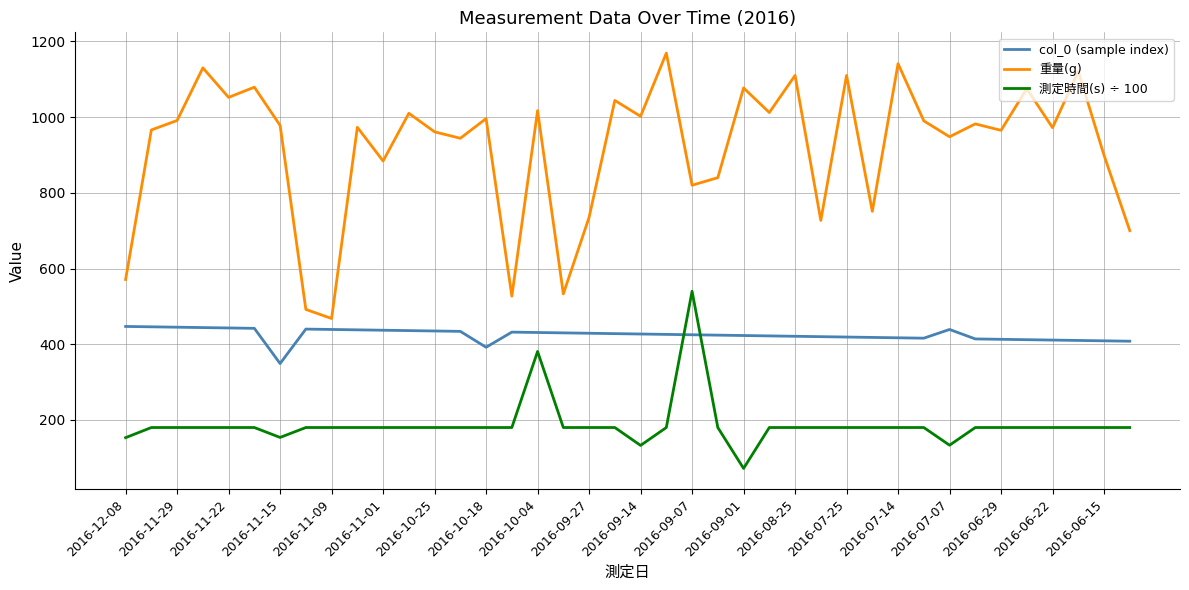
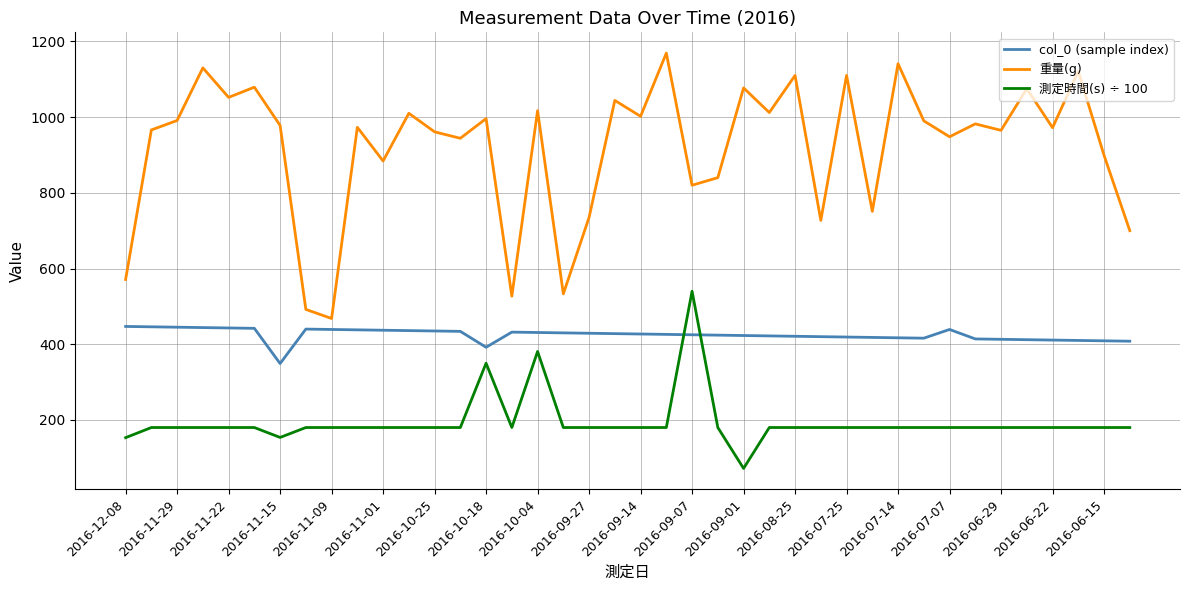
  {
    "col_0 (sample index)": {
      "2016-12-08": 450,
      "2016-11-29": 450,
      "2016-11-22": 440,
      "2016-11-15": 350,
      "2016-11-09": 440,
      "2016-11-01": 440,
      "2016-10-25": 440,
      "2016-10-18": 390,
      "2016-10-04": 430,
      "2016-09-27": 430,
      "2016-09-14": 430,
      "2016-09-07": 430,
      "2016-09-01": 420,
      "2016-08-25": 420,
      "2016-07-25": 420,
      "2016-07-14": 420,
      "2016-07-07": 440,
      "2016-06-29": 410,
      "2016-06-22": 410,
      "2016-06-15": 410
    },
    "重量(g)": {
      "2016-12-08": 570,
      "2016-11-29": 990,
      "2016-11-22": 1050,
      "2016-11-15": 980,
      "2016-11-09": 470,
      "2016-11-01": 880,
      "2016-10-25": 960,
      "2016-10-18": 1000,
      "2016-10-04": 1020,
      "2016-09-27": 740,
      "2016-09-14": 1000,
      "2016-09-07": 820,
      "2016-09-01": 1080,
      "2016-08-25": 1110,
      "2016-07-25": 1110,
      "2016-07-14": 1140,
      "2016-07-07": 950,
      "2016-06-29": 970,
      "2016-06-22": 970,
      "2016-06-15": 900
    },
    "測定時間(s) ÷ 100": {
      "2016-12-08": 150,
      "2016-11-29": 180,
      "2016-11-22": 180,
      "2016-11-15": 150,
      "2016-11-09": 180,
      "2016-11-01": 180,
      "2016-10-25": 180,
-     "2016-10-18": 180,
+     "2016-10-18": 350,
      "2016-10-04": 380,
      "2016-09-27": 180,
-     "2016-09-14": 130,
+     "2016-09-14": 180,
      "2016-09-07": 540,
      "2016-09-01": 70,
      "2016-08-25": 180,
      "2016-07-25": 180,
      "2016-07-14": 180,
-     "2016-07-07": 130,
+     "2016-07-07": 180,
      "2016-06-29": 180,
      "2016-06-22": 180,
      "2016-06-15": 180
    }
  }
